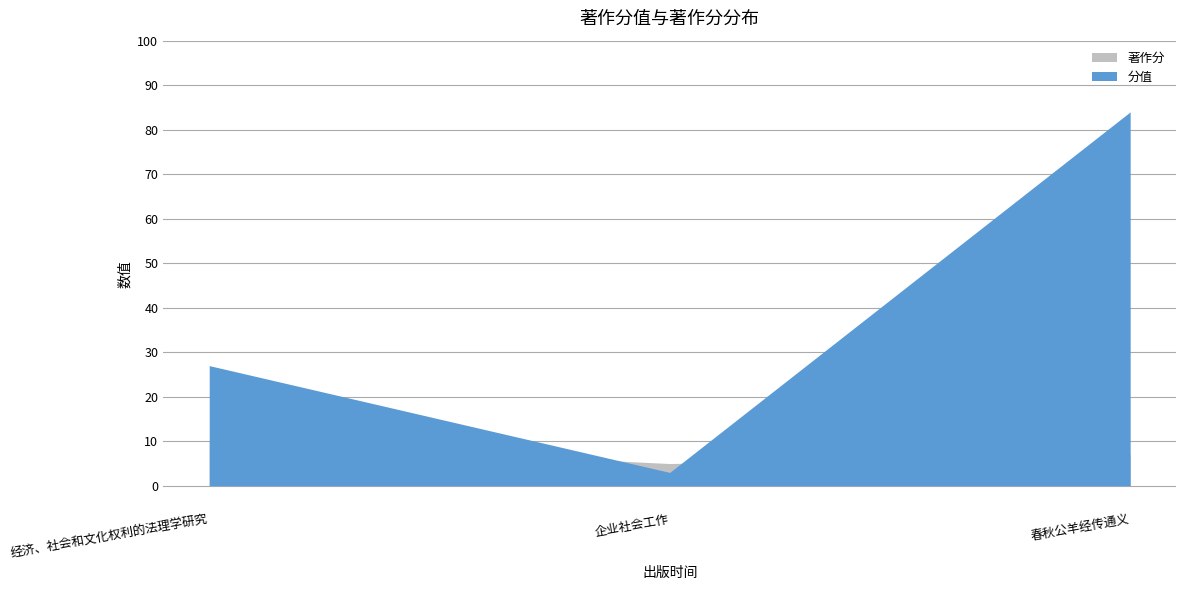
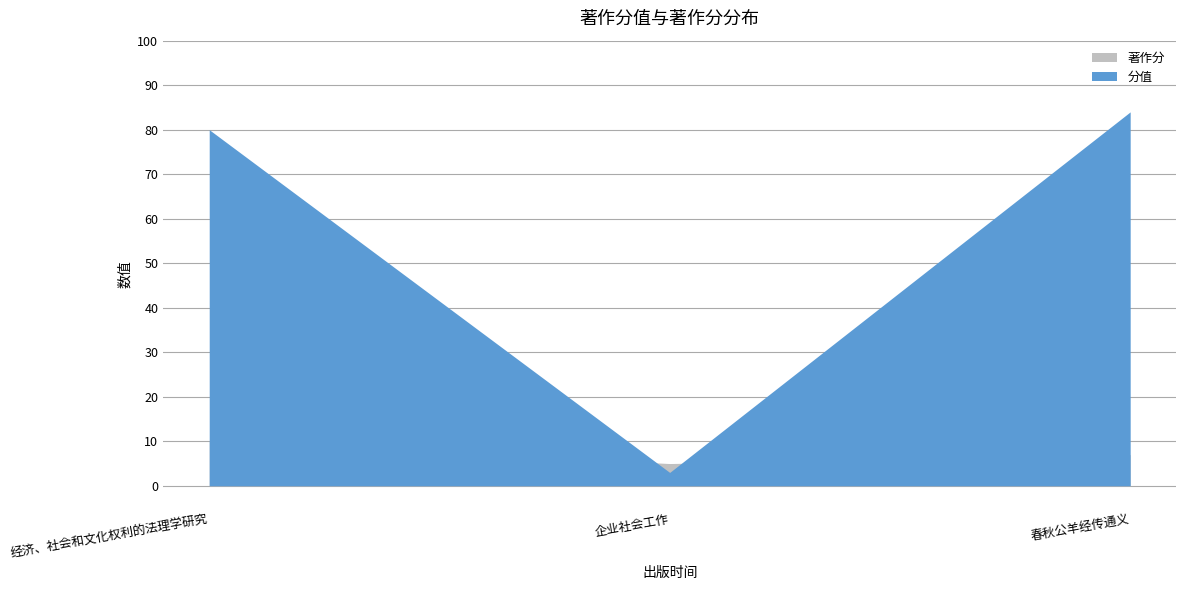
  {
    "著作分": {
      "企业社会工作": 5
    },
    "分值": {
-     "经济、社会和文化权利的法理学研究": 27,
+     "经济、社会和文化权利的法理学研究": 80,
      "企业社会工作": 3,
      "春秋公羊经传通义": 84
    }
  }
